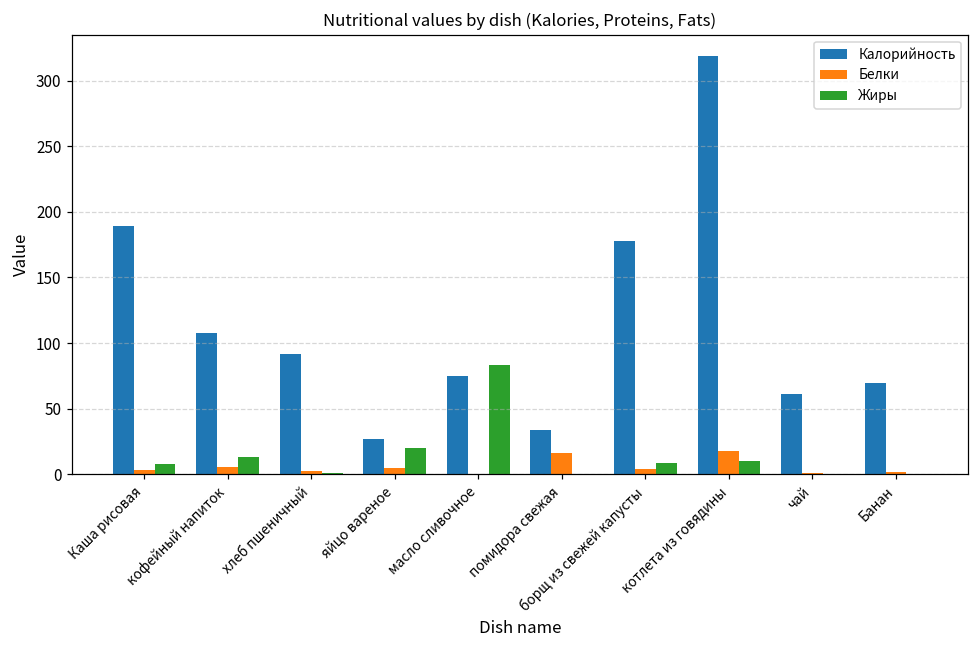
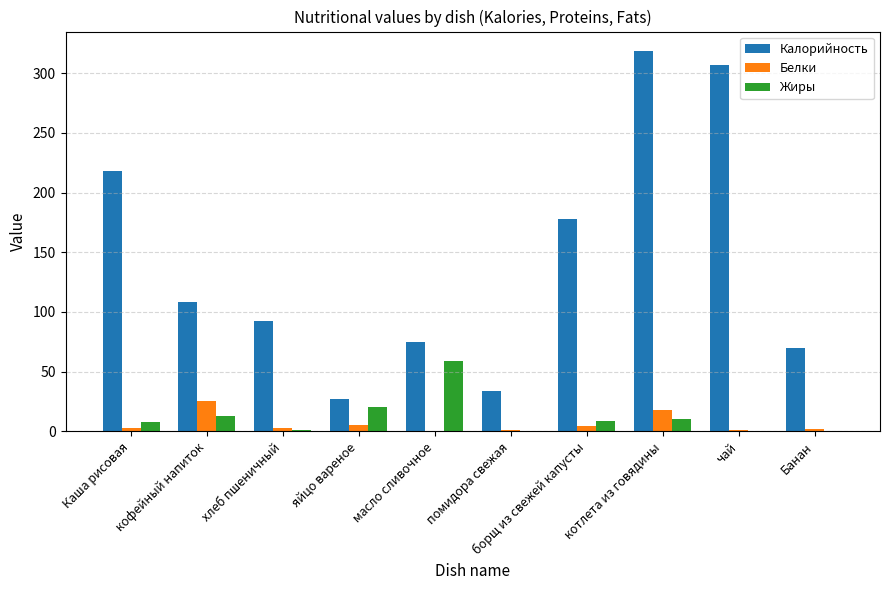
  {
    "Калорийность": {
-     "Каша рисовая": 189,
+     "Каша рисовая": 218,
      "кофейный напиток": 108,
      "хлеб пшеничный": 92,
      "яйцо вареное": 27,
      "масло сливочное": 75,
      "помидора свежая": 34,
      "борщ из свежей капусты": 178,
      "котлета из говядины": 319,
-     "чай": 61,
+     "чай": 307,
      "Банан": 70
    },
    "Белки": {
      "Каша рисовая": 3,
-     "кофейный напиток": 6,
+     "кофейный напиток": 25,
      "хлеб пшеничный": 3,
      "яйцо вареное": 5,
-     "помидора свежая": 16,
+     "помидора свежая": 1,
      "борщ из свежей капусты": 4,
      "котлета из говядины": 18
    },
    "Жиры": {
      "Каша рисовая": 8,
      "кофейный напиток": 13,
      "яйцо вареное": 20,
-     "масло сливочное": 83,
+     "масло сливочное": 59,
      "помидора свежая": 0,
      "борщ из свежей капусты": 9,
      "котлета из говядины": 10,
      "чай": 0,
      "Банан": 0
    }
  }
